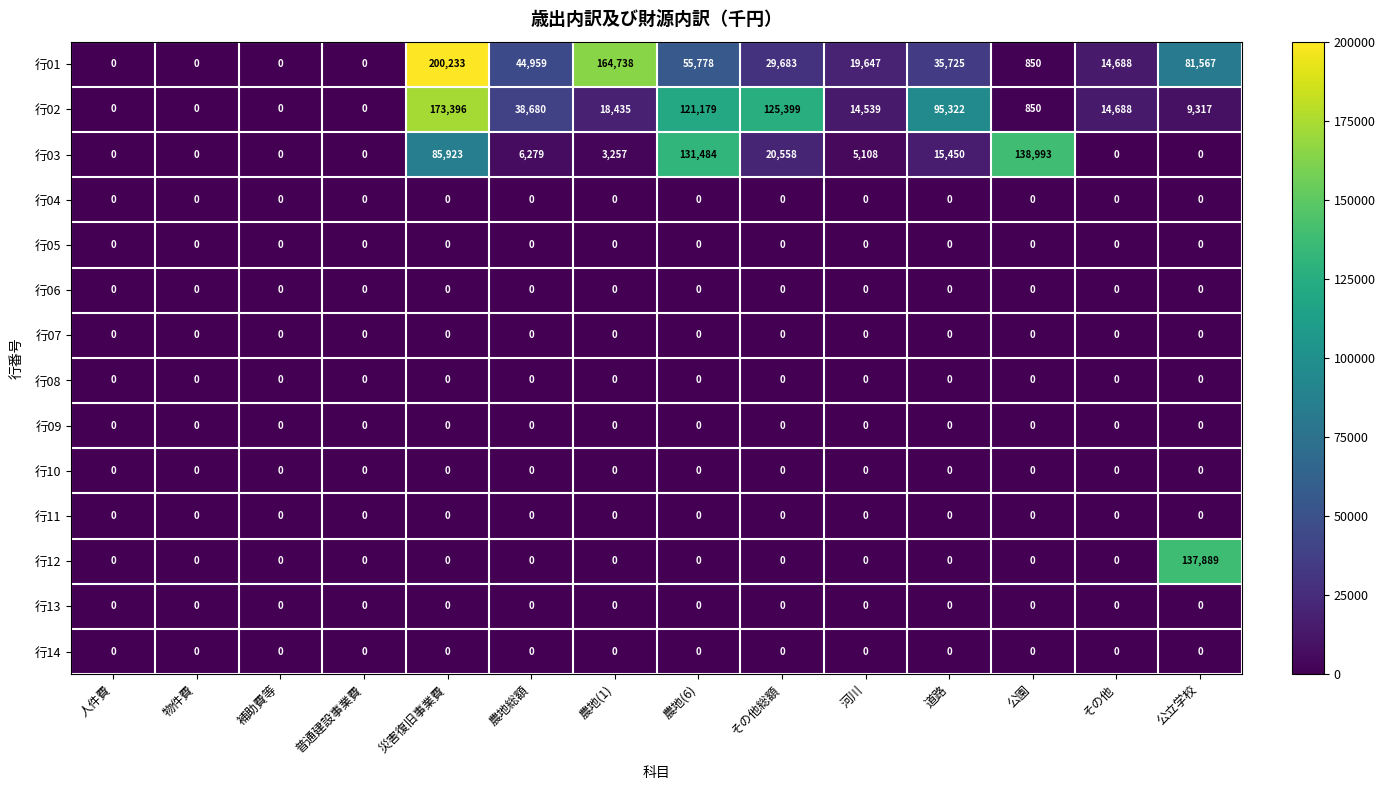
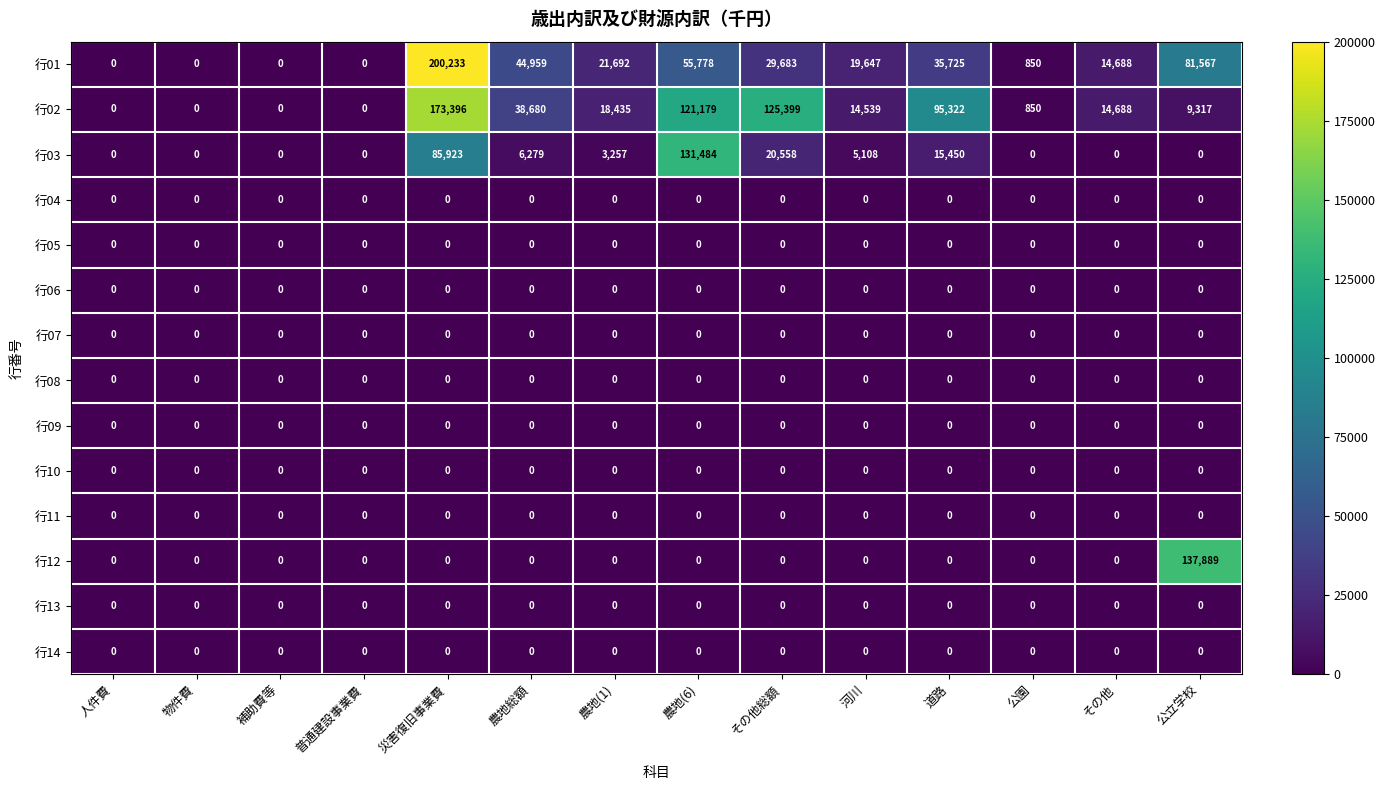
  {
    "行01": {
      "人件費": "0",
      "物件費": "0",
      "補助費等": "0",
      "普通建設事業費": "0",
      "災害復旧事業費": "200,233",
      "農地総額": "44,959",
-     "農地(1)": "164,738",
+     "農地(1)": "21,692",
      "農地(6)": "55,778",
      "その他総額": "29,683",
      "河川": "19,647",
      "道路": "35,725",
      "公園": "850",
      "その他": "14,688",
      "公立学校": "81,567"
    },
    "行02": {
      "人件費": "0",
      "物件費": "0",
      "補助費等": "0",
      "普通建設事業費": "0",
      "災害復旧事業費": "173,396",
      "農地総額": "38,680",
      "農地(1)": "18,435",
      "農地(6)": "121,179",
      "その他総額": "125,399",
      "河川": "14,539",
      "道路": "95,322",
      "公園": "850",
      "その他": "14,688",
      "公立学校": "9,317"
    },
    "行03": {
      "人件費": "0",
      "物件費": "0",
      "補助費等": "0",
      "普通建設事業費": "0",
      "災害復旧事業費": "85,923",
      "農地総額": "6,279",
      "農地(1)": "3,257",
      "農地(6)": "131,484",
      "その他総額": "20,558",
      "河川": "5,108",
      "道路": "15,450",
-     "公園": "138,993",
+     "公園": "0",
      "その他": "0",
      "公立学校": "0"
    },
    "行04": {
      "人件費": "0",
      "物件費": "0",
      "補助費等": "0",
      "普通建設事業費": "0",
      "災害復旧事業費": "0",
      "農地総額": "0",
      "農地(1)": "0",
      "農地(6)": "0",
      "その他総額": "0",
      "河川": "0",
      "道路": "0",
      "公園": "0",
      "その他": "0",
      "公立学校": "0"
    },
    "行05": {
      "人件費": "0",
      "物件費": "0",
      "補助費等": "0",
      "普通建設事業費": "0",
      "災害復旧事業費": "0",
      "農地総額": "0",
      "農地(1)": "0",
      "農地(6)": "0",
      "その他総額": "0",
      "河川": "0",
      "道路": "0",
      "公園": "0",
      "その他": "0",
      "公立学校": "0"
    },
    "行06": {
      "人件費": "0",
      "物件費": "0",
      "補助費等": "0",
      "普通建設事業費": "0",
      "災害復旧事業費": "0",
      "農地総額": "0",
      "農地(1)": "0",
      "農地(6)": "0",
      "その他総額": "0",
      "河川": "0",
      "道路": "0",
      "公園": "0",
      "その他": "0",
      "公立学校": "0"
    },
    "行07": {
      "人件費": "0",
      "物件費": "0",
      "補助費等": "0",
      "普通建設事業費": "0",
      "災害復旧事業費": "0",
      "農地総額": "0",
      "農地(1)": "0",
      "農地(6)": "0",
      "その他総額": "0",
      "河川": "0",
      "道路": "0",
      "公園": "0",
      "その他": "0",
      "公立学校": "0"
    },
    "行08": {
      "人件費": "0",
      "物件費": "0",
      "補助費等": "0",
      "普通建設事業費": "0",
      "災害復旧事業費": "0",
      "農地総額": "0",
      "農地(1)": "0",
      "農地(6)": "0",
      "その他総額": "0",
      "河川": "0",
      "道路": "0",
      "公園": "0",
      "その他": "0",
      "公立学校": "0"
    },
    "行09": {
      "人件費": "0",
      "物件費": "0",
      "補助費等": "0",
      "普通建設事業費": "0",
      "災害復旧事業費": "0",
      "農地総額": "0",
      "農地(1)": "0",
      "農地(6)": "0",
      "その他総額": "0",
      "河川": "0",
      "道路": "0",
      "公園": "0",
      "その他": "0",
      "公立学校": "0"
    },
    "行10": {
      "人件費": "0",
      "物件費": "0",
      "補助費等": "0",
      "普通建設事業費": "0",
      "災害復旧事業費": "0",
      "農地総額": "0",
      "農地(1)": "0",
      "農地(6)": "0",
      "その他総額": "0",
      "河川": "0",
      "道路": "0",
      "公園": "0",
      "その他": "0",
      "公立学校": "0"
    },
    "行11": {
      "人件費": "0",
      "物件費": "0",
      "補助費等": "0",
      "普通建設事業費": "0",
      "災害復旧事業費": "0",
      "農地総額": "0",
      "農地(1)": "0",
      "農地(6)": "0",
      "その他総額": "0",
      "河川": "0",
      "道路": "0",
      "公園": "0",
      "その他": "0",
      "公立学校": "0"
    },
    "行12": {
      "人件費": "0",
      "物件費": "0",
      "補助費等": "0",
      "普通建設事業費": "0",
      "災害復旧事業費": "0",
      "農地総額": "0",
      "農地(1)": "0",
      "農地(6)": "0",
      "その他総額": "0",
      "河川": "0",
      "道路": "0",
      "公園": "0",
      "その他": "0",
      "公立学校": "137,889"
    },
    "行13": {
      "人件費": "0",
      "物件費": "0",
      "補助費等": "0",
      "普通建設事業費": "0",
      "災害復旧事業費": "0",
      "農地総額": "0",
      "農地(1)": "0",
      "農地(6)": "0",
      "その他総額": "0",
      "河川": "0",
      "道路": "0",
      "公園": "0",
      "その他": "0",
      "公立学校": "0"
    },
    "行14": {
      "人件費": "0",
      "物件費": "0",
      "補助費等": "0",
      "普通建設事業費": "0",
      "災害復旧事業費": "0",
      "農地総額": "0",
      "農地(1)": "0",
      "農地(6)": "0",
      "その他総額": "0",
      "河川": "0",
      "道路": "0",
      "公園": "0",
      "その他": "0",
      "公立学校": "0"
    }
  }
